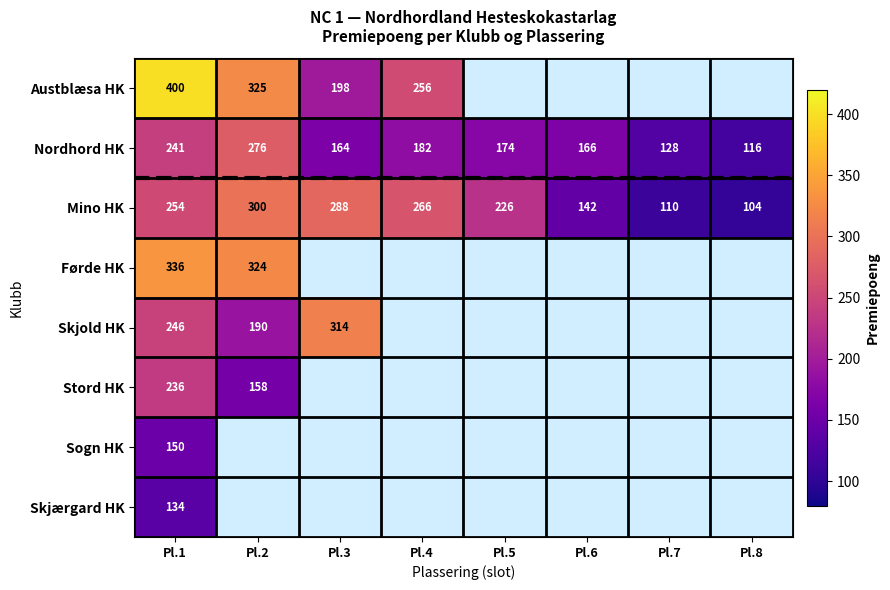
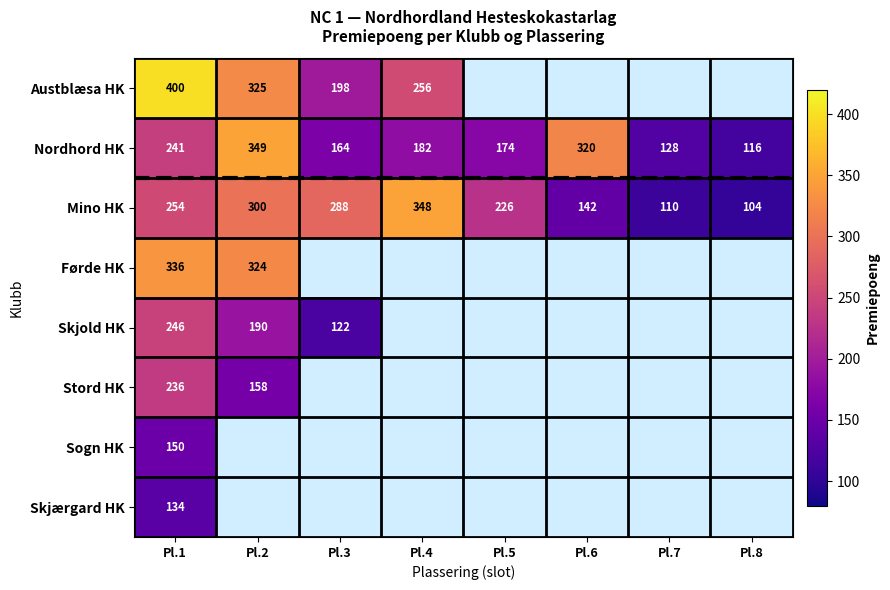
  {
    "Austblæsa HK": {
      "Pl.1": 400,
      "Pl.2": 325,
      "Pl.3": 198,
      "Pl.4": 256
    },
    "Nordhord HK": {
      "Pl.1": 241,
-     "Pl.2": 276,
+     "Pl.2": 349,
      "Pl.3": 164,
      "Pl.4": 182,
      "Pl.5": 174,
-     "Pl.6": 166,
+     "Pl.6": 320,
      "Pl.7": 128,
      "Pl.8": 116
    },
    "Mino HK": {
      "Pl.1": 254,
      "Pl.2": 300,
      "Pl.3": 288,
-     "Pl.4": 266,
+     "Pl.4": 348,
      "Pl.5": 226,
      "Pl.6": 142,
      "Pl.7": 110,
      "Pl.8": 104
    },
    "Førde HK": {
      "Pl.1": 336,
      "Pl.2": 324
    },
    "Skjold HK": {
      "Pl.1": 246,
      "Pl.2": 190,
-     "Pl.3": 314
+     "Pl.3": 122
    },
    "Stord HK": {
      "Pl.1": 236,
      "Pl.2": 158
    },
    "Sogn HK": {
      "Pl.1": 150
    },
    "Skjærgard HK": {
      "Pl.1": 134
    }
  }
